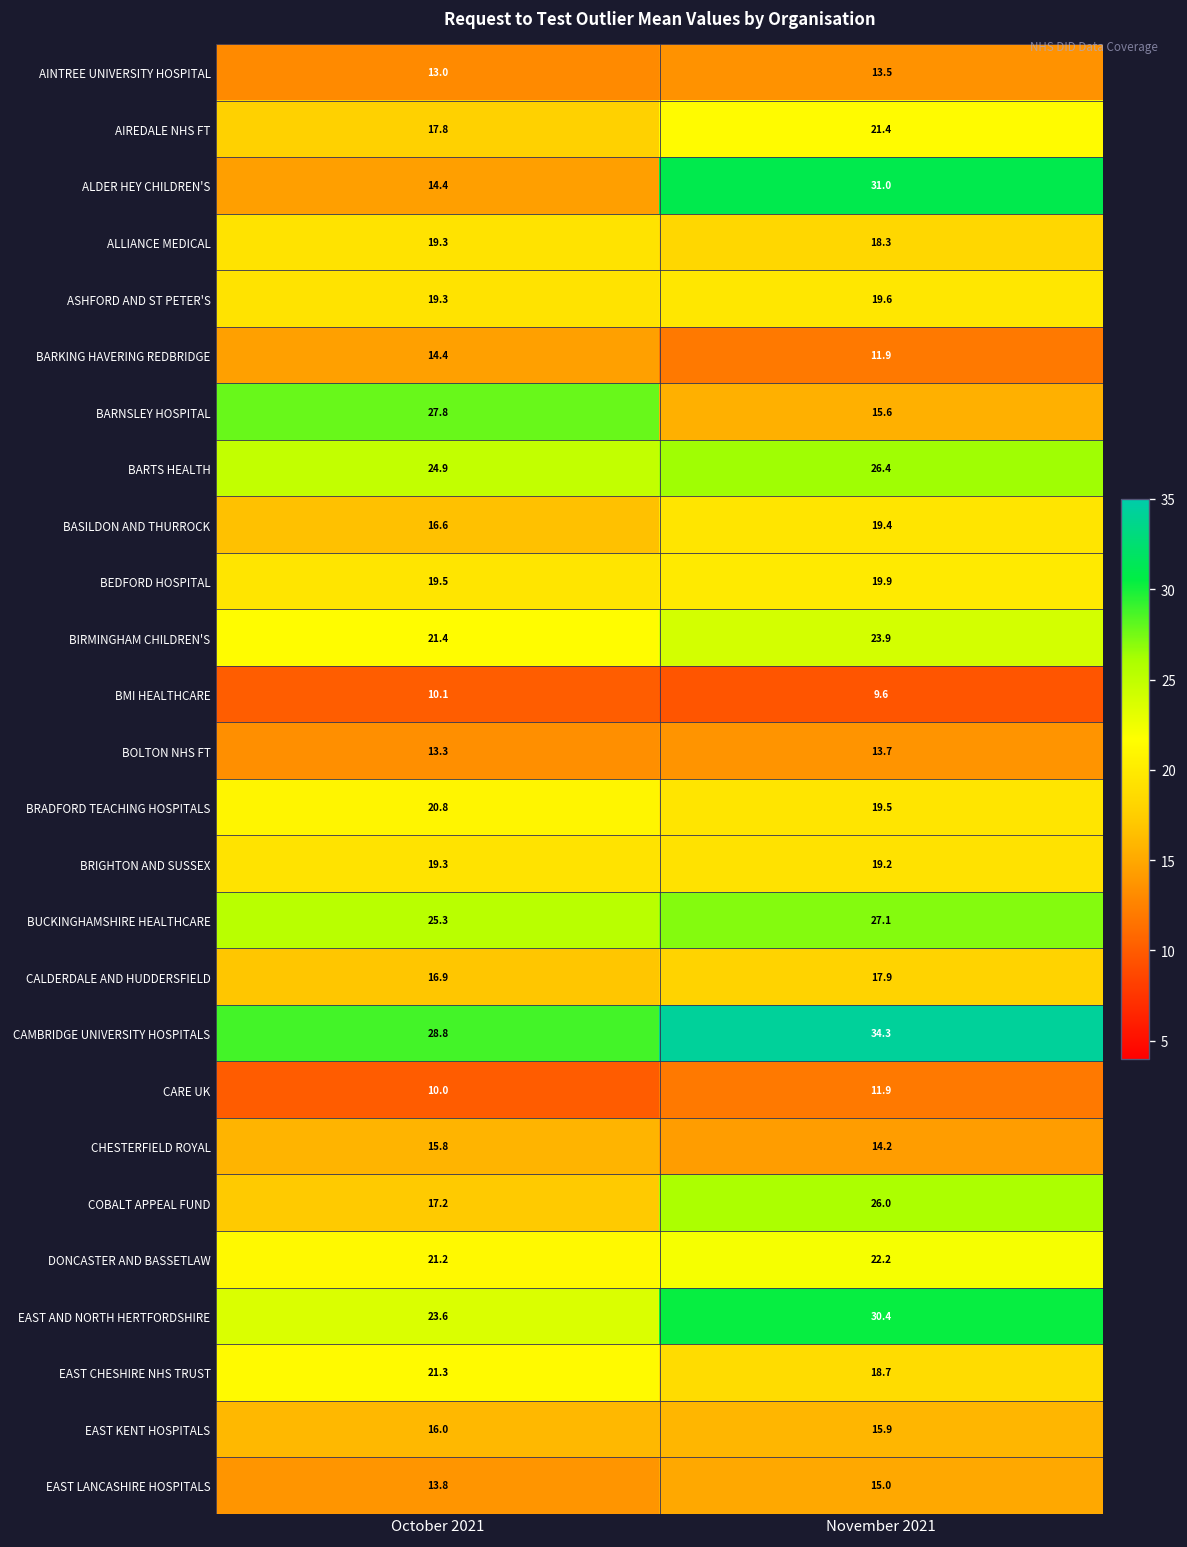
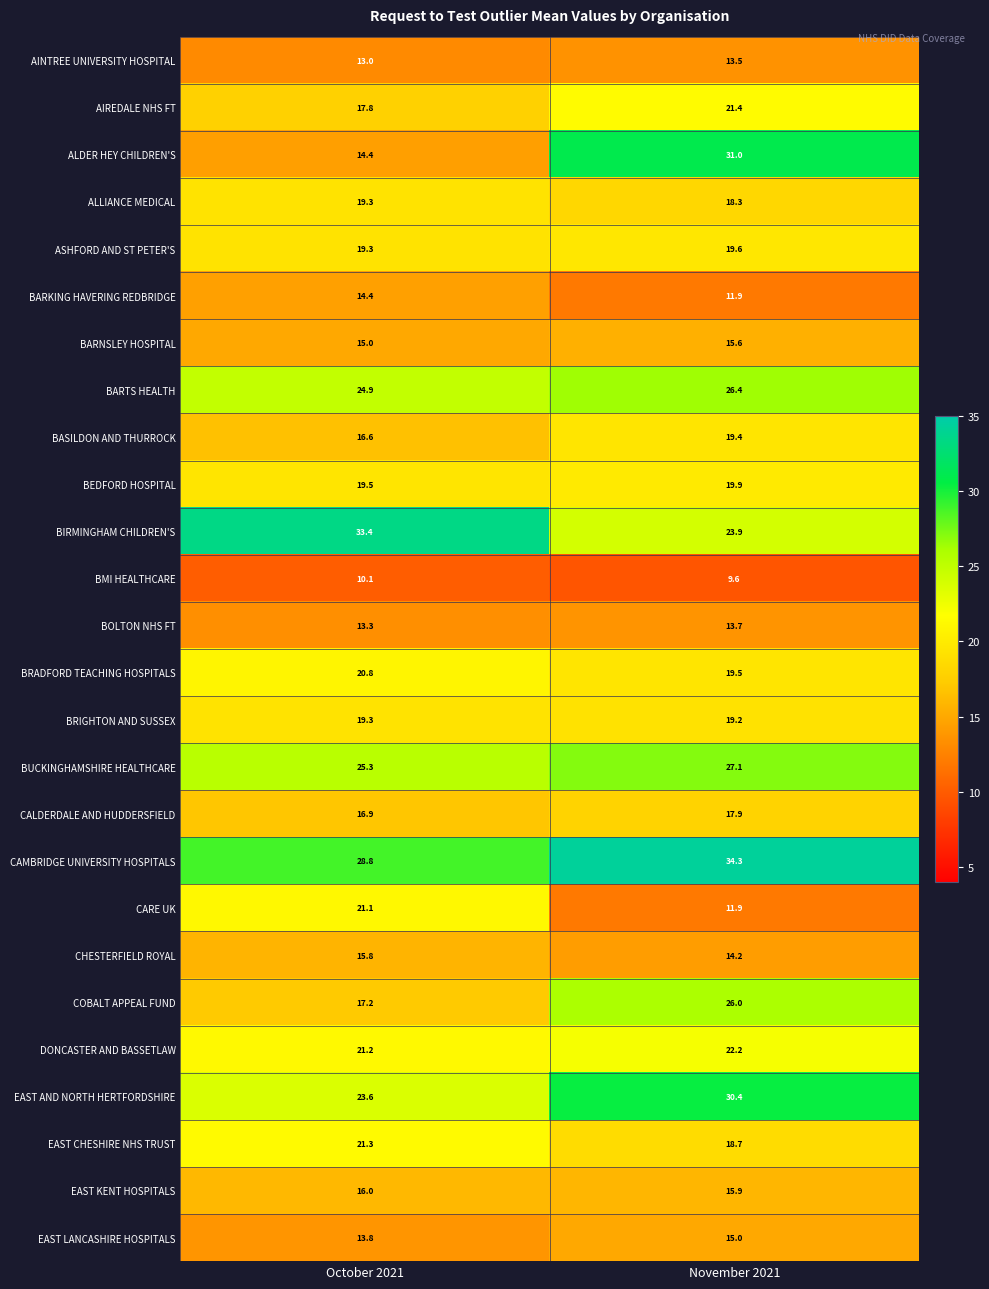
  {
    "AINTREE UNIVERSITY HOSPITAL": {
      "October 2021": 13.0,
      "November 2021": 13.5
    },
    "AIREDALE NHS FT": {
      "October 2021": 17.8,
      "November 2021": 21.4
    },
    "ALDER HEY CHILDREN'S": {
      "October 2021": 14.4,
      "November 2021": 31.0
    },
    "ALLIANCE MEDICAL": {
      "October 2021": 19.3,
      "November 2021": 18.3
    },
    "ASHFORD AND ST PETER'S": {
      "October 2021": 19.3,
      "November 2021": 19.6
    },
    "BARKING HAVERING REDBRIDGE": {
      "October 2021": 14.4,
      "November 2021": 11.9
    },
    "BARNSLEY HOSPITAL": {
-     "October 2021": 27.8,
+     "October 2021": 15.0,
      "November 2021": 15.6
    },
    "BARTS HEALTH": {
      "October 2021": 24.9,
      "November 2021": 26.4
    },
    "BASILDON AND THURROCK": {
      "October 2021": 16.6,
      "November 2021": 19.4
    },
    "BEDFORD HOSPITAL": {
      "October 2021": 19.5,
      "November 2021": 19.9
    },
    "BIRMINGHAM CHILDREN'S": {
-     "October 2021": 21.4,
+     "October 2021": 33.4,
      "November 2021": 23.9
    },
    "BMI HEALTHCARE": {
      "October 2021": 10.1,
      "November 2021": 9.6
    },
    "BOLTON NHS FT": {
      "October 2021": 13.3,
      "November 2021": 13.7
    },
    "BRADFORD TEACHING HOSPITALS": {
      "October 2021": 20.8,
      "November 2021": 19.5
    },
    "BRIGHTON AND SUSSEX": {
      "October 2021": 19.3,
      "November 2021": 19.2
    },
    "BUCKINGHAMSHIRE HEALTHCARE": {
      "October 2021": 25.3,
      "November 2021": 27.1
    },
    "CALDERDALE AND HUDDERSFIELD": {
      "October 2021": 16.9,
      "November 2021": 17.9
    },
    "CAMBRIDGE UNIVERSITY HOSPITALS": {
      "October 2021": 28.8,
      "November 2021": 34.3
    },
    "CARE UK": {
-     "October 2021": 10.0,
+     "October 2021": 21.1,
      "November 2021": 11.9
    },
    "CHESTERFIELD ROYAL": {
      "October 2021": 15.8,
      "November 2021": 14.2
    },
    "COBALT APPEAL FUND": {
      "October 2021": 17.2,
      "November 2021": 26.0
    },
    "DONCASTER AND BASSETLAW": {
      "October 2021": 21.2,
      "November 2021": 22.2
    },
    "EAST AND NORTH HERTFORDSHIRE": {
      "October 2021": 23.6,
      "November 2021": 30.4
    },
    "EAST CHESHIRE NHS TRUST": {
      "October 2021": 21.3,
      "November 2021": 18.7
    },
    "EAST KENT HOSPITALS": {
      "October 2021": 16.0,
      "November 2021": 15.9
    },
    "EAST LANCASHIRE HOSPITALS": {
      "October 2021": 13.8,
      "November 2021": 15.0
    }
  }
